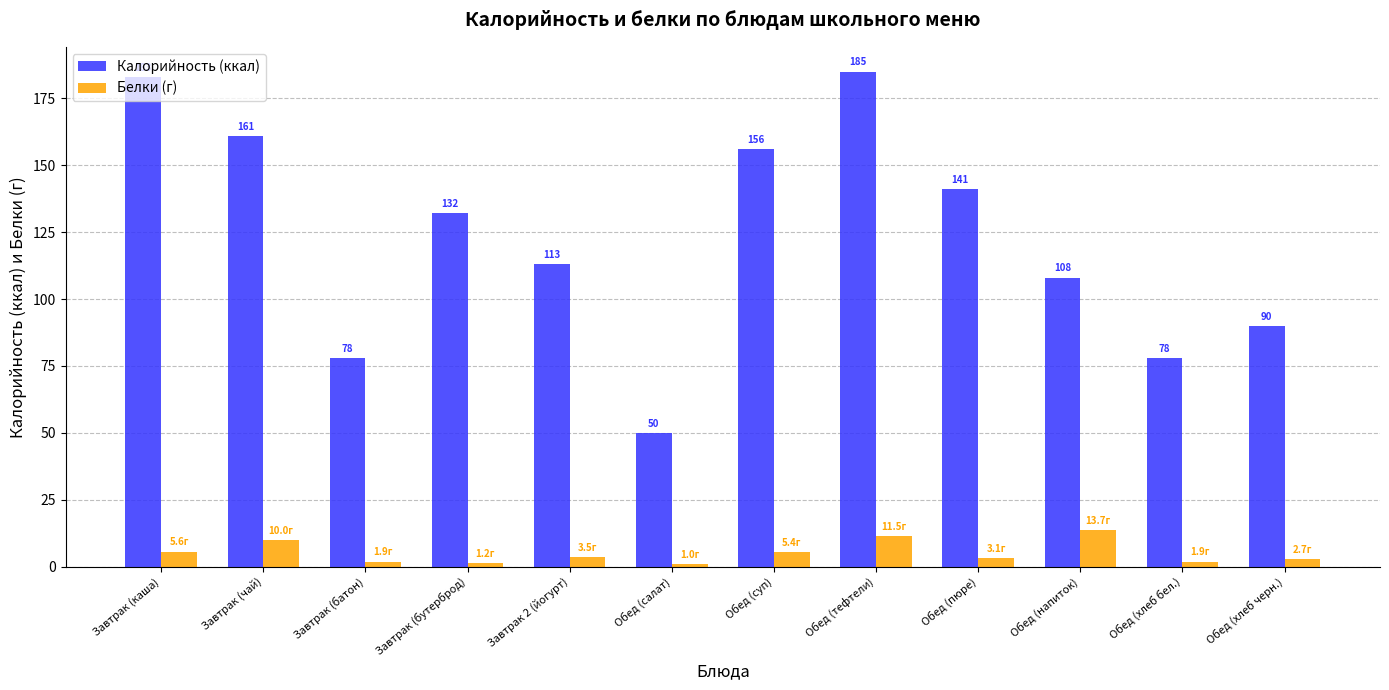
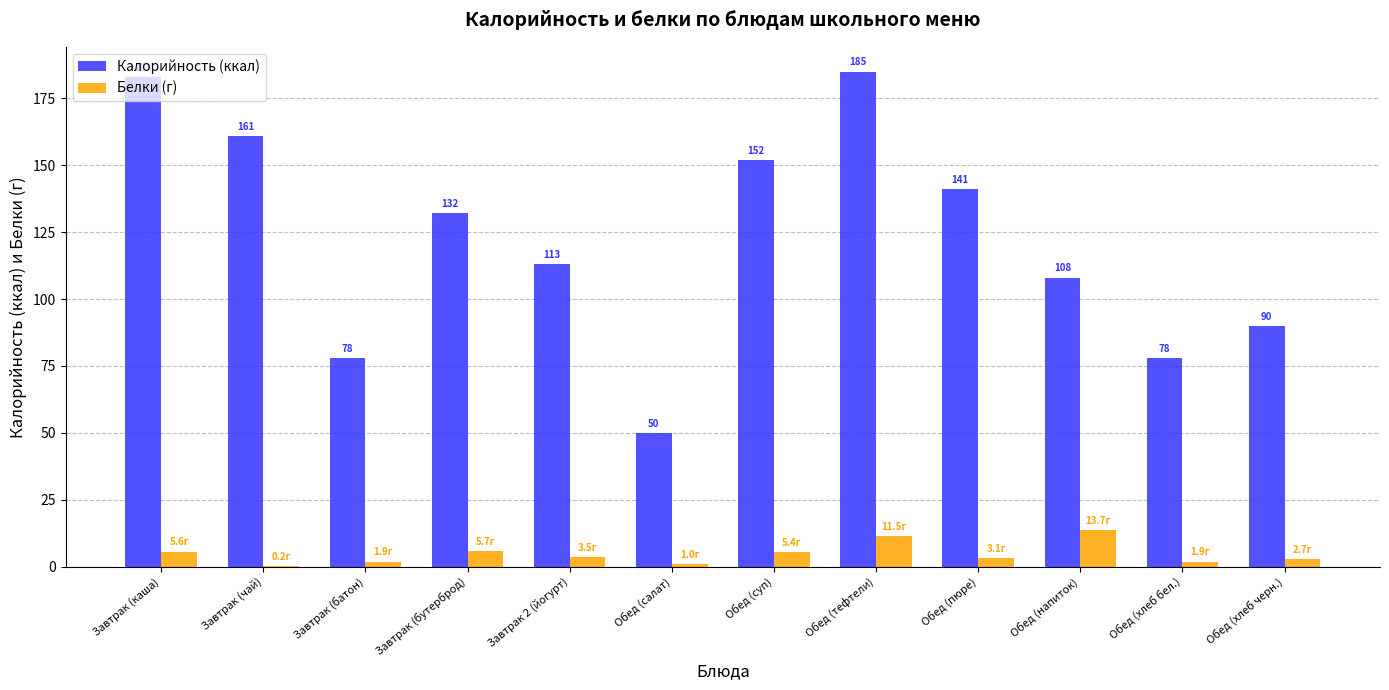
  {
    "Калорийность (ккал)": {
      "Завтрак (чай)": "161",
      "Завтрак (батон)": "78",
      "Завтрак (бутерброд)": "132",
      "Завтрак 2 (йогурт)": "113",
      "Обед (салат)": "50",
-     "Обед (суп)": "156",
+     "Обед (суп)": "152",
      "Обед (тефтели)": "185",
      "Обед (пюре)": "141",
      "Обед (напиток)": "108",
      "Обед (хлеб бел.)": "78",
      "Обед (хлеб черн.)": "90"
    },
    "Белки (г)": {
      "Завтрак (каша)": "5.6г",
-     "Завтрак (чай)": "10.0г",
+     "Завтрак (чай)": "0.2г",
      "Завтрак (батон)": "1.9г",
-     "Завтрак (бутерброд)": "1.2г",
+     "Завтрак (бутерброд)": "5.7г",
      "Завтрак 2 (йогурт)": "3.5г",
      "Обед (салат)": "1.0г",
      "Обед (суп)": "5.4г",
      "Обед (тефтели)": "11.5г",
      "Обед (пюре)": "3.1г",
      "Обед (напиток)": "13.7г",
      "Обед (хлеб бел.)": "1.9г",
      "Обед (хлеб черн.)": "2.7г"
    }
  }
